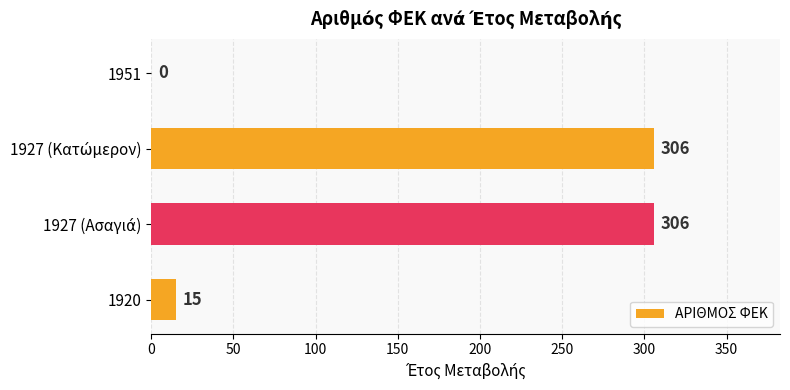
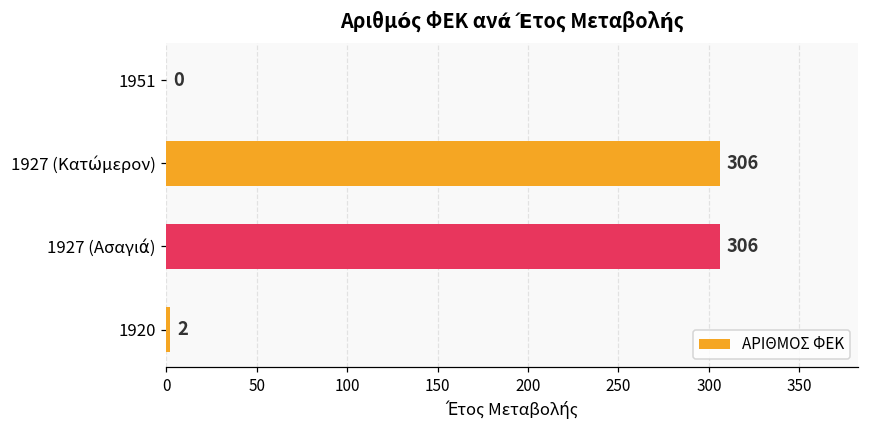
  {
    "1951": 0,
    "1927 (Κατώμερον)": 306,
    "1927 (Ασαγιά)": 306,
-   "1920": 15
+   "1920": 2
  }
